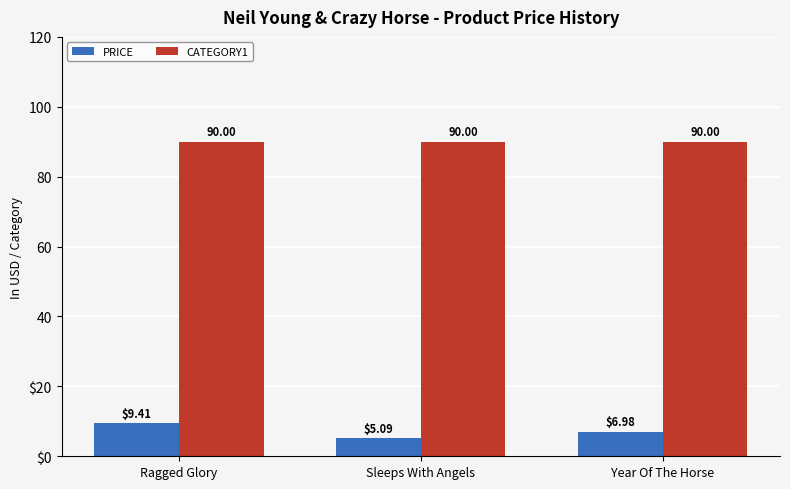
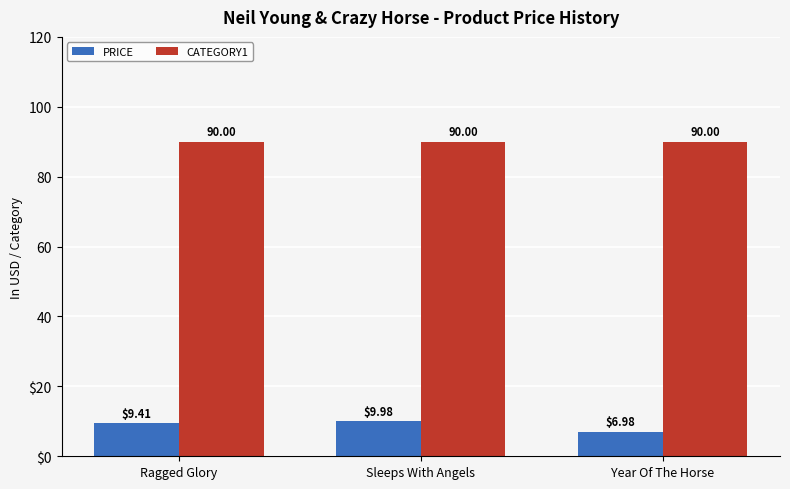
  {
    "PRICE": {
      "Ragged Glory": "$9.41",
-     "Sleeps With Angels": "$5.09",
+     "Sleeps With Angels": "$9.98",
      "Year Of The Horse": "$6.98"
    },
    "CATEGORY1": {
      "Ragged Glory": "90.00",
      "Sleeps With Angels": "90.00",
      "Year Of The Horse": "90.00"
    }
  }
